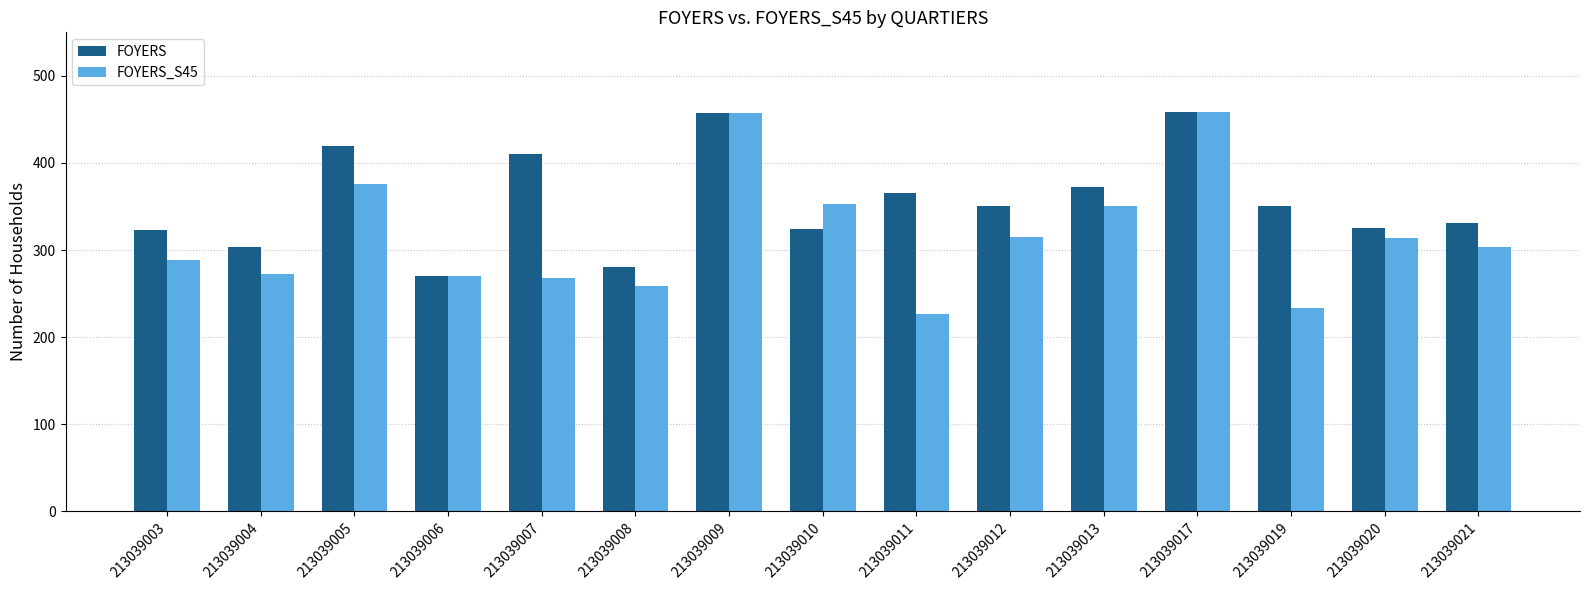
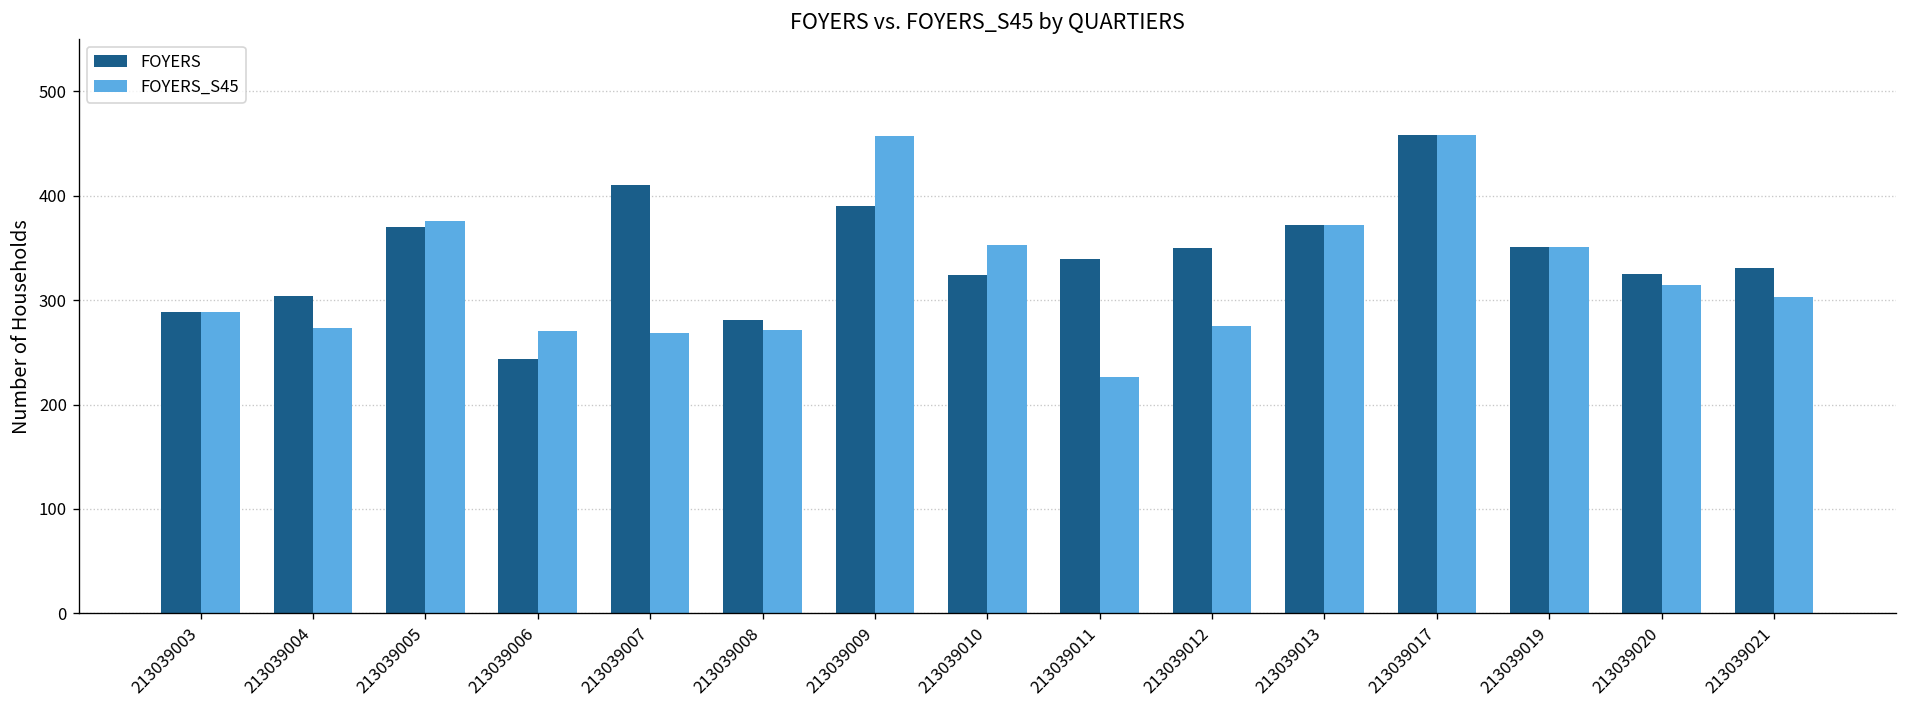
  {
    "FOYERS": {
-     "213039003": 320,
+     "213039003": 290,
      "213039004": 300,
-     "213039005": 420,
-     "213039006": 270,
+     "213039005": 370,
+     "213039006": 240,
      "213039007": 410,
      "213039008": 280,
-     "213039009": 460,
+     "213039009": 390,
      "213039010": 320,
-     "213039011": 370,
+     "213039011": 340,
      "213039012": 350,
      "213039013": 370,
      "213039017": 460,
      "213039019": 350,
      "213039020": 330,
      "213039021": 330
    },
    "FOYERS_S45": {
      "213039003": 290,
      "213039004": 270,
      "213039005": 380,
      "213039006": 270,
      "213039007": 270,
-     "213039008": 260,
+     "213039008": 270,
      "213039009": 460,
      "213039010": 350,
      "213039011": 230,
-     "213039012": 320,
-     "213039013": 350,
+     "213039012": 280,
+     "213039013": 370,
      "213039017": 460,
-     "213039019": 230,
+     "213039019": 350,
      "213039020": 310,
      "213039021": 300
    }
  }
